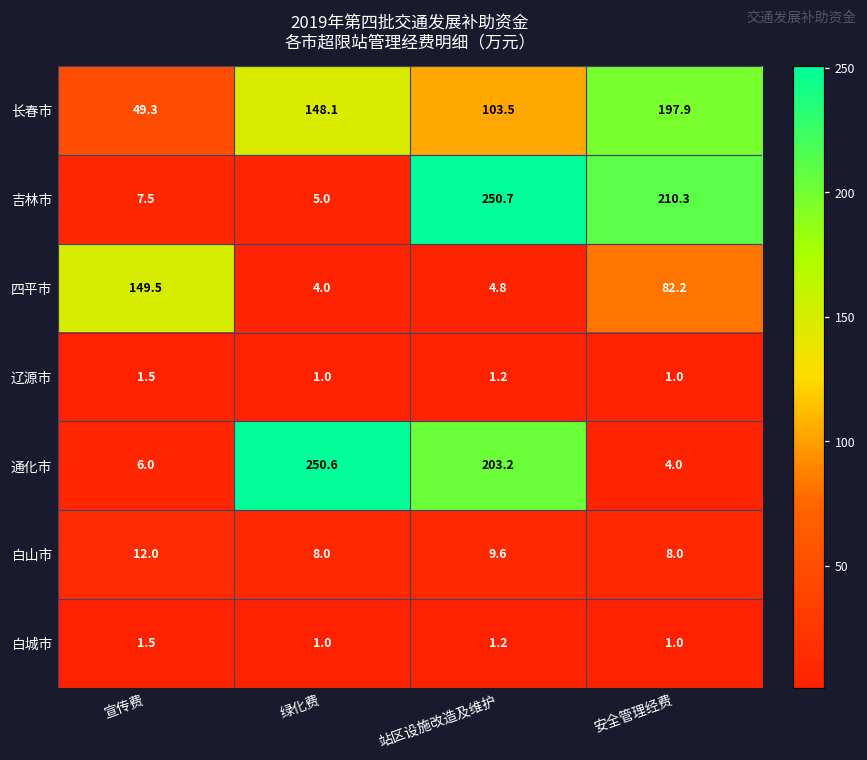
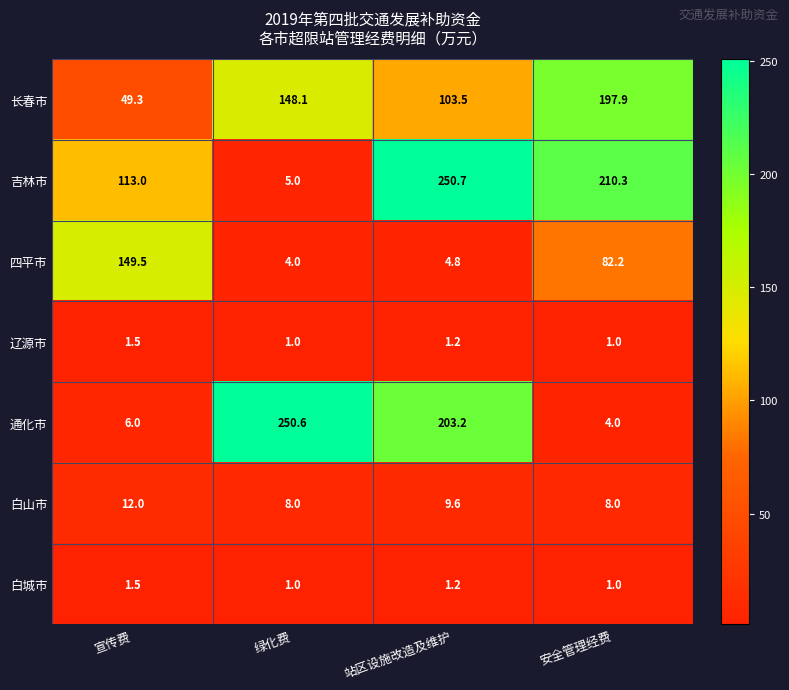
  {
    "长春市": {
      "宣传费": 49.3,
      "绿化费": 148.1,
      "站区设施改造及维护": 103.5,
      "安全管理经费": 197.9
    },
    "吉林市": {
-     "宣传费": 7.5,
+     "宣传费": 113.0,
      "绿化费": 5.0,
      "站区设施改造及维护": 250.7,
      "安全管理经费": 210.3
    },
    "四平市": {
      "宣传费": 149.5,
      "绿化费": 4.0,
      "站区设施改造及维护": 4.8,
      "安全管理经费": 82.2
    },
    "辽源市": {
      "宣传费": 1.5,
      "绿化费": 1.0,
      "站区设施改造及维护": 1.2,
      "安全管理经费": 1.0
    },
    "通化市": {
      "宣传费": 6.0,
      "绿化费": 250.6,
      "站区设施改造及维护": 203.2,
      "安全管理经费": 4.0
    },
    "白山市": {
      "宣传费": 12.0,
      "绿化费": 8.0,
      "站区设施改造及维护": 9.6,
      "安全管理经费": 8.0
    },
    "白城市": {
      "宣传费": 1.5,
      "绿化费": 1.0,
      "站区设施改造及维护": 1.2,
      "安全管理经费": 1.0
    }
  }
